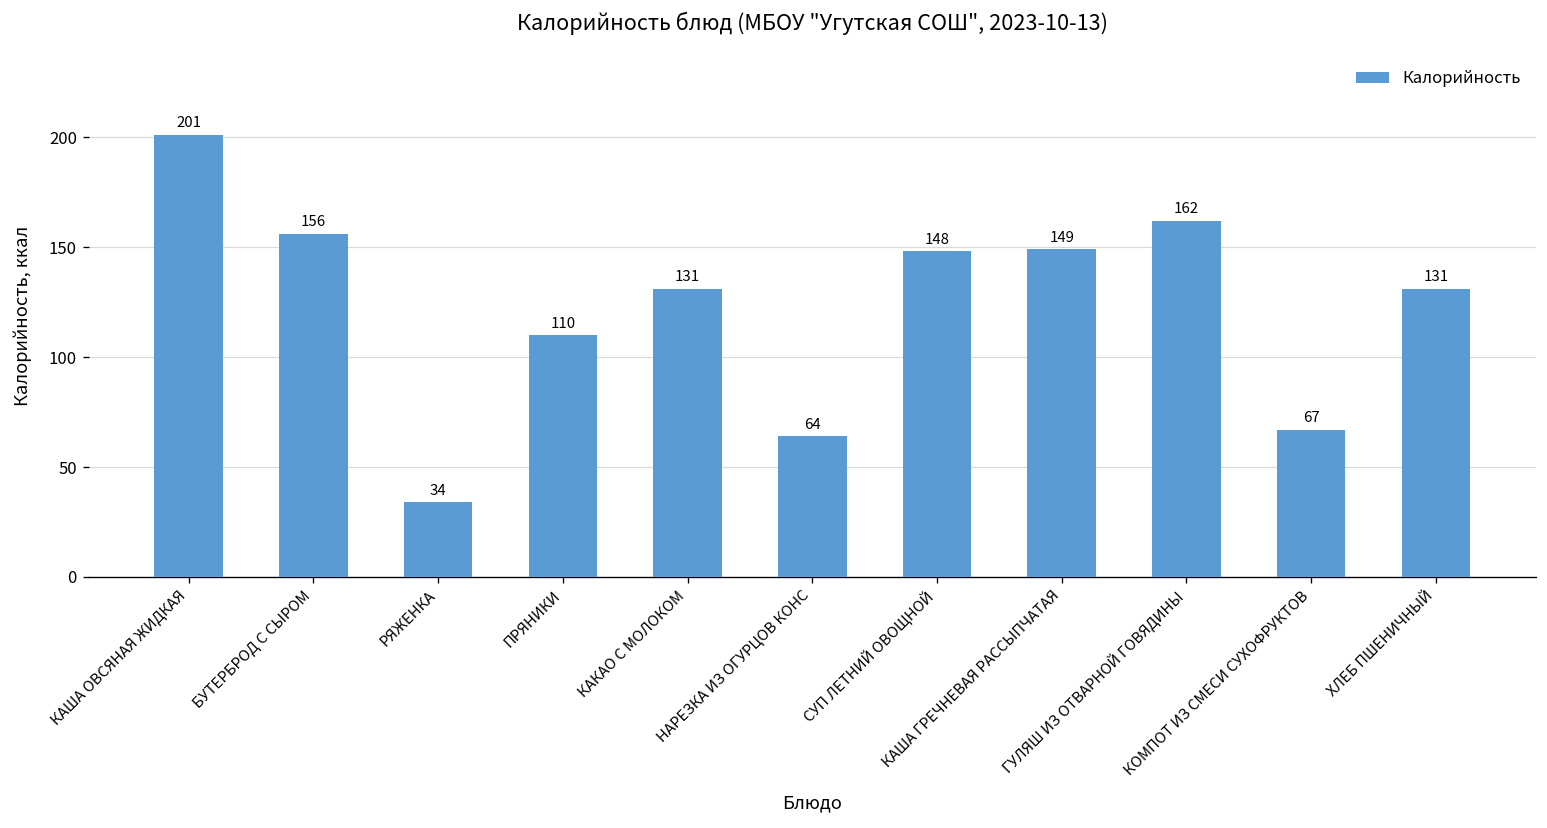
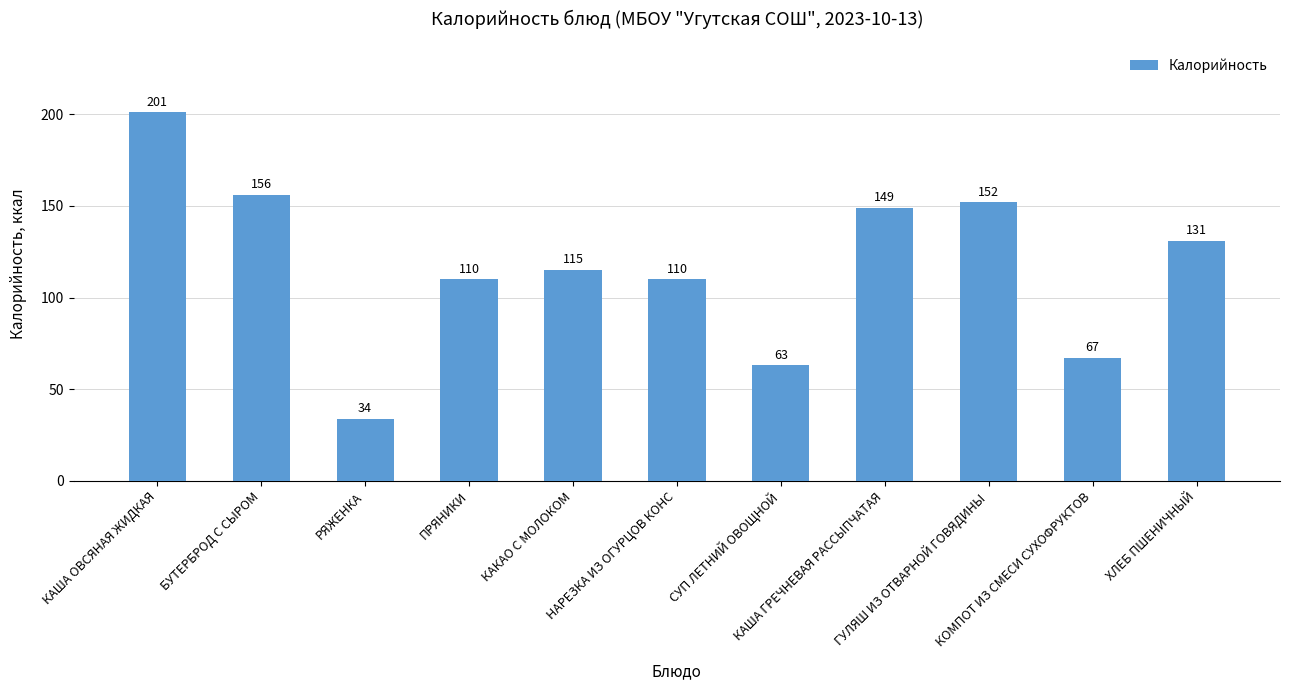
  {
    "КАША ОВСЯНАЯ ЖИДКАЯ": 201,
    "БУТЕРБРОД С СЫРОМ": 156,
    "РЯЖЕНКА": 34,
    "ПРЯНИКИ": 110,
-   "КАКАО С МОЛОКОМ": 131,
-   "НАРЕЗКА ИЗ ОГУРЦОВ КОНС": 64,
-   "СУП ЛЕТНИЙ ОВОЩНОЙ": 148,
+   "КАКАО С МОЛОКОМ": 115,
+   "НАРЕЗКА ИЗ ОГУРЦОВ КОНС": 110,
+   "СУП ЛЕТНИЙ ОВОЩНОЙ": 63,
    "КАША ГРЕЧНЕВАЯ РАССЫПЧАТАЯ": 149,
-   "ГУЛЯШ ИЗ ОТВАРНОЙ ГОВЯДИНЫ": 162,
+   "ГУЛЯШ ИЗ ОТВАРНОЙ ГОВЯДИНЫ": 152,
    "КОМПОТ ИЗ СМЕСИ СУХОФРУКТОВ": 67,
    "ХЛЕБ ПШЕНИЧНЫЙ": 131
  }
